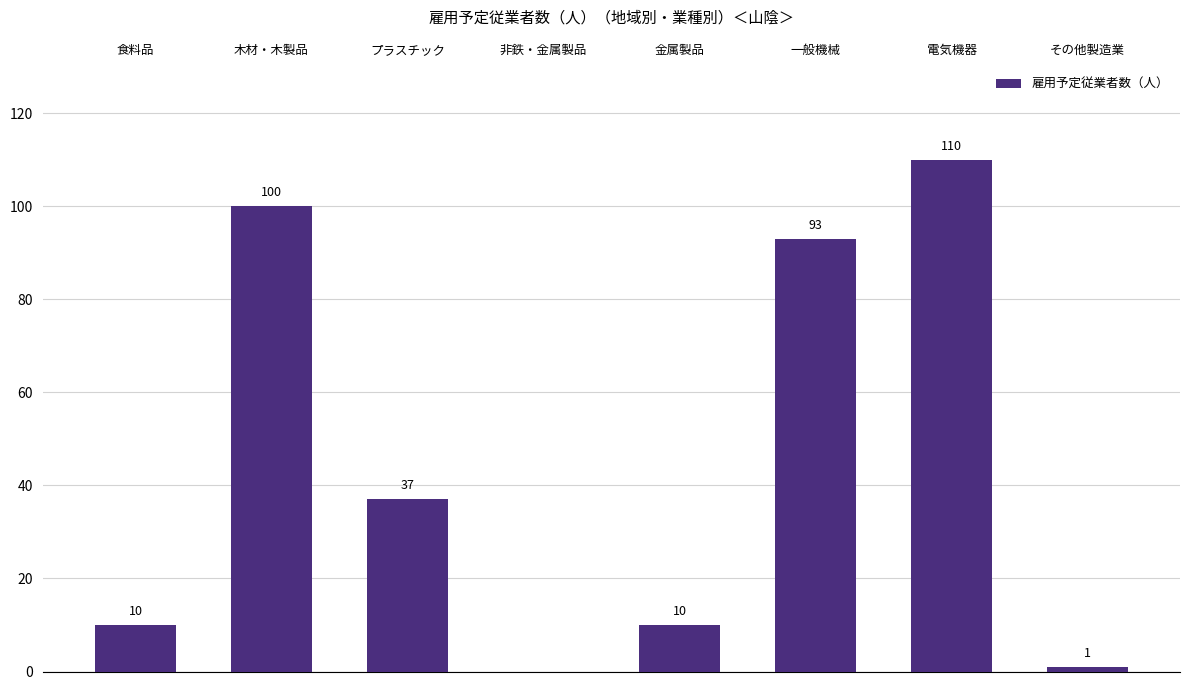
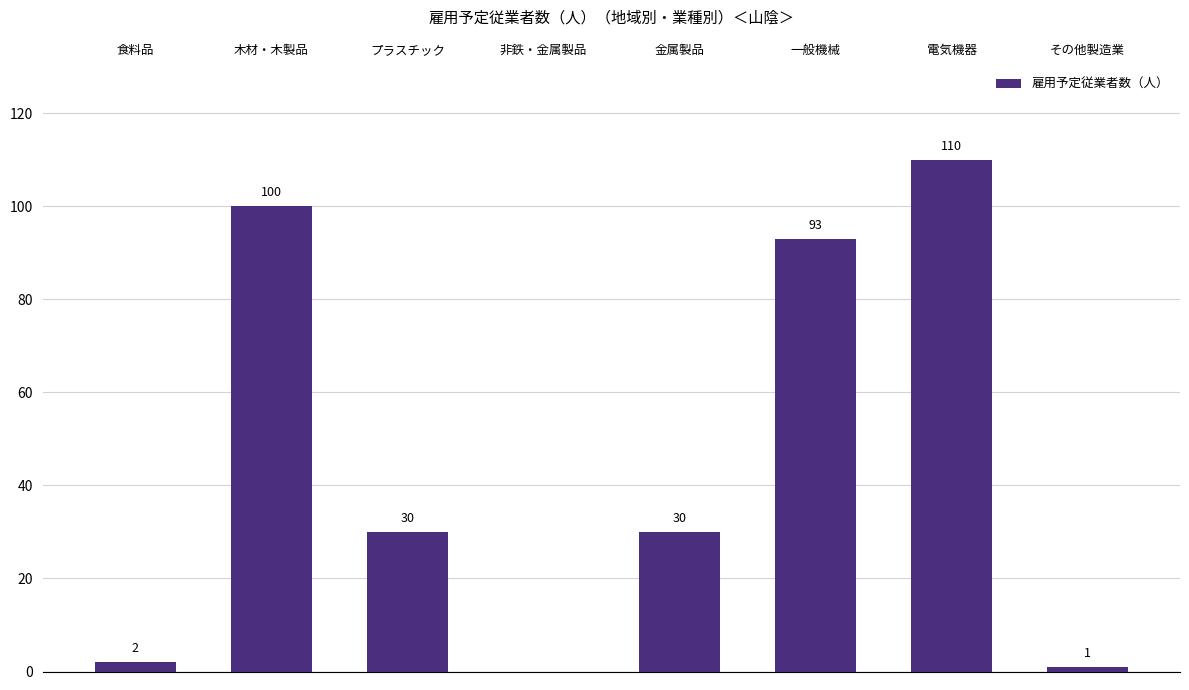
  {
-   "食料品": 10,
+   "食料品": 2,
    "木材・木製品": 100,
-   "プラスチック": 37,
-   "金属製品": 10,
+   "プラスチック": 30,
+   "金属製品": 30,
    "一般機械": 93,
    "電気機器": 110,
    "その他製造業": 1
  }
